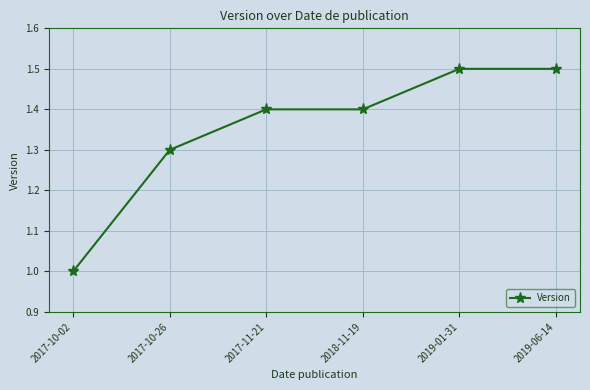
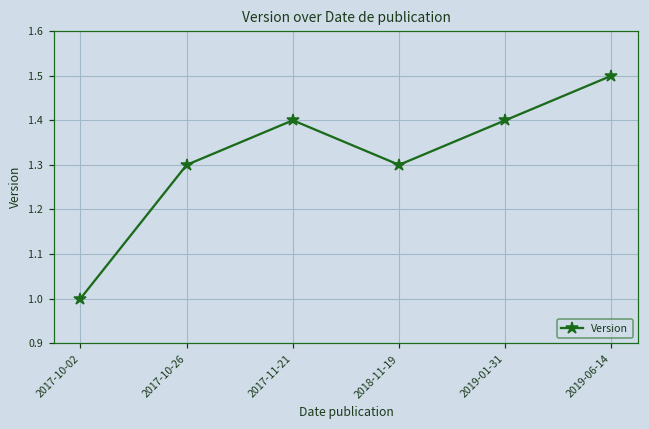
  {
    "2017-10-02": 1.0,
    "2017-10-26": 1.3,
    "2017-11-21": 1.4,
-   "2018-11-19": 1.4,
-   "2019-01-31": 1.5,
+   "2018-11-19": 1.3,
+   "2019-01-31": 1.4,
    "2019-06-14": 1.5
  }
